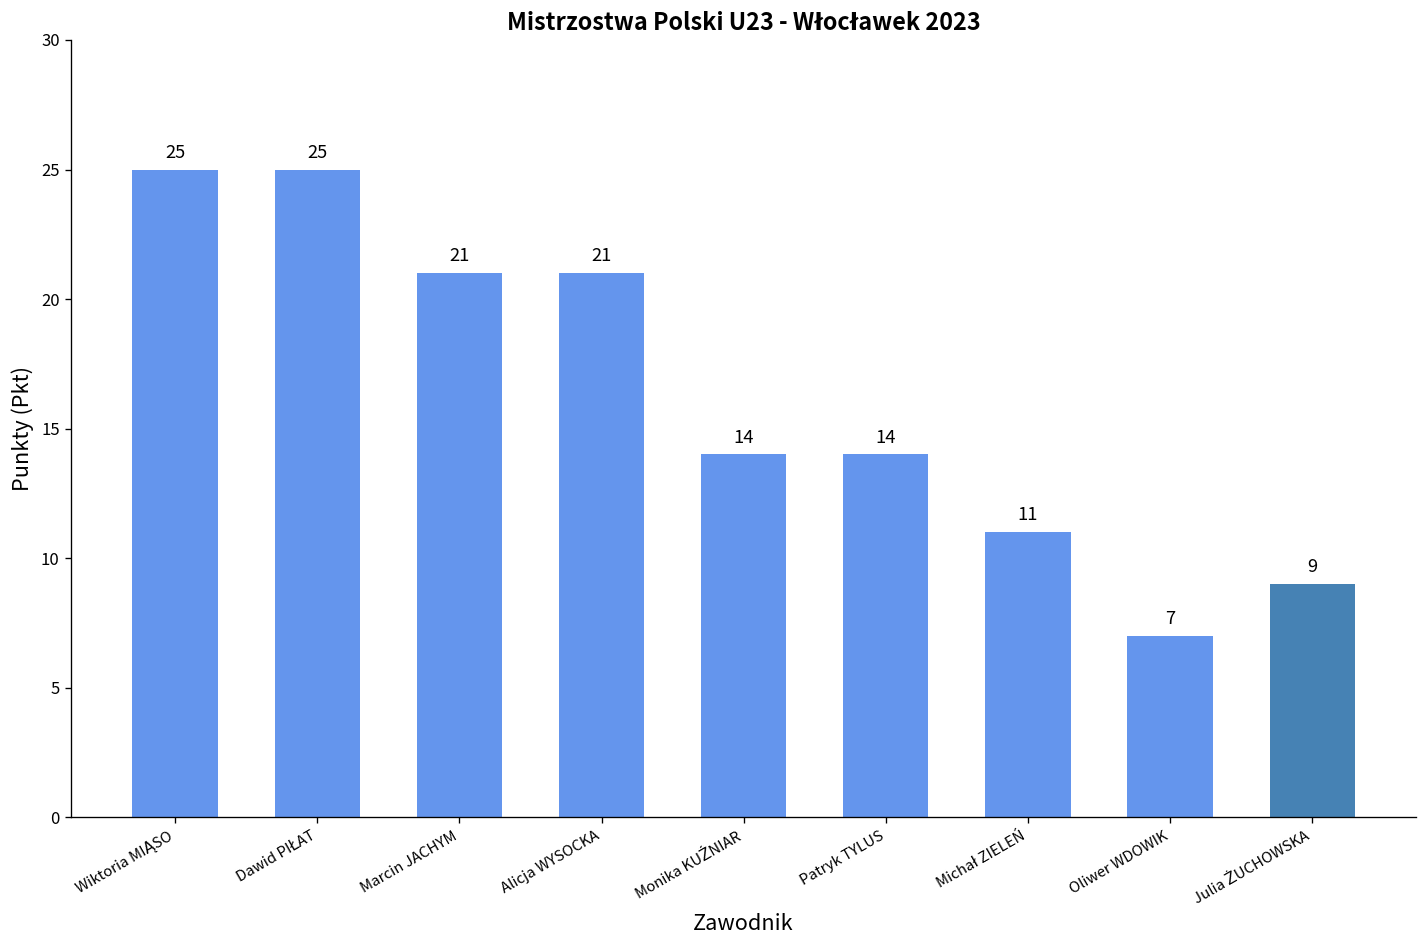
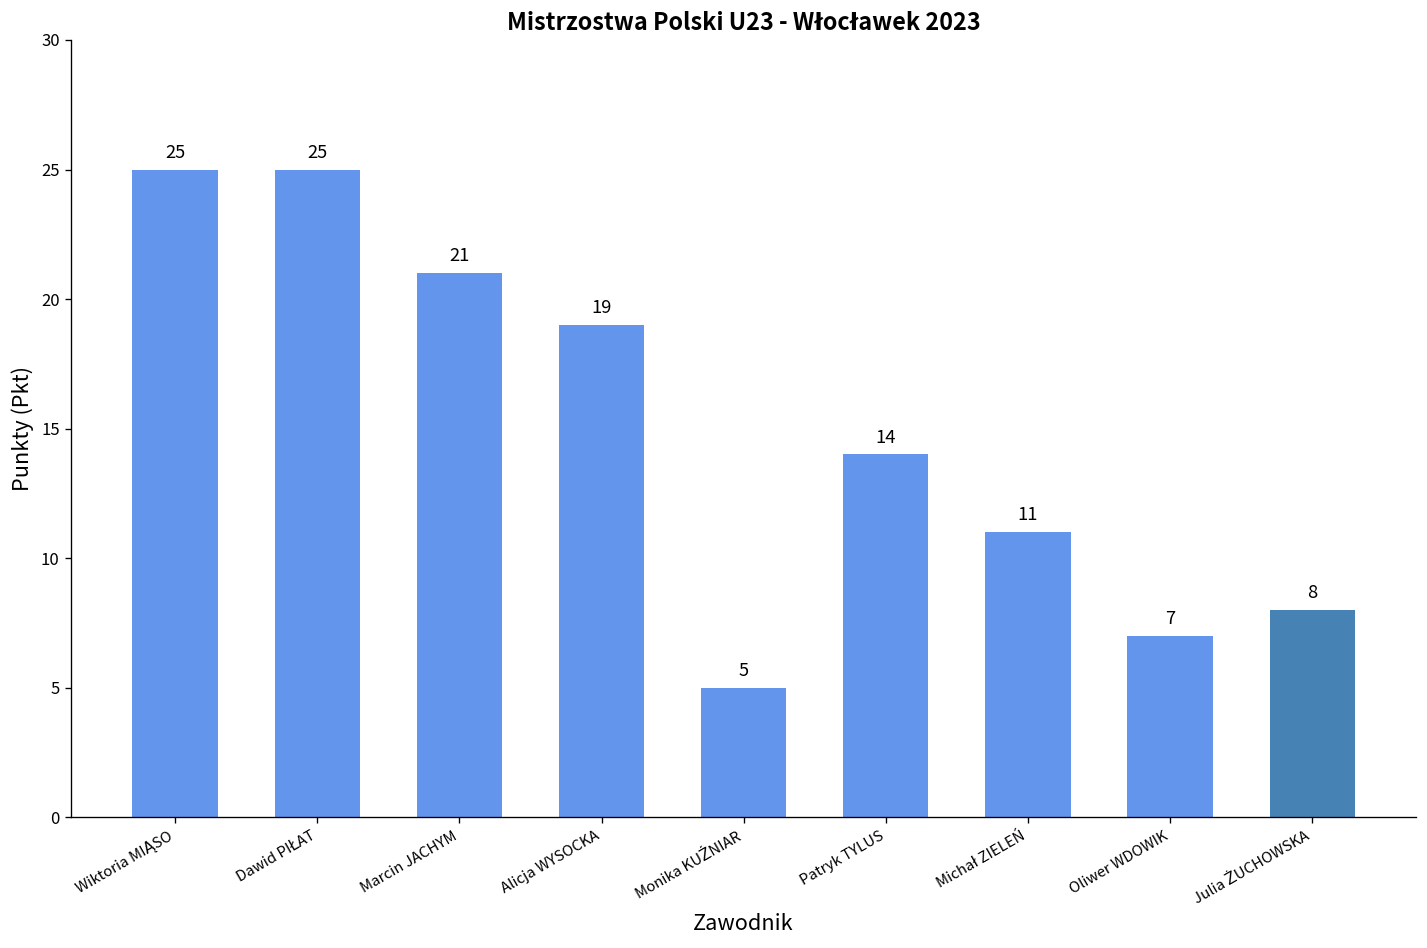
  {
    "Wiktoria MIĄSO": 25,
    "Dawid PIŁAT": 25,
    "Marcin JACHYM": 21,
-   "Alicja WYSOCKA": 21,
-   "Monika KUŹNIAR": 14,
+   "Alicja WYSOCKA": 19,
+   "Monika KUŹNIAR": 5,
    "Patryk TYLUS": 14,
    "Michał ZIELEŃ": 11,
    "Oliwer WDOWIK": 7,
-   "Julia ŻUCHOWSKA": 9
+   "Julia ŻUCHOWSKA": 8
  }
